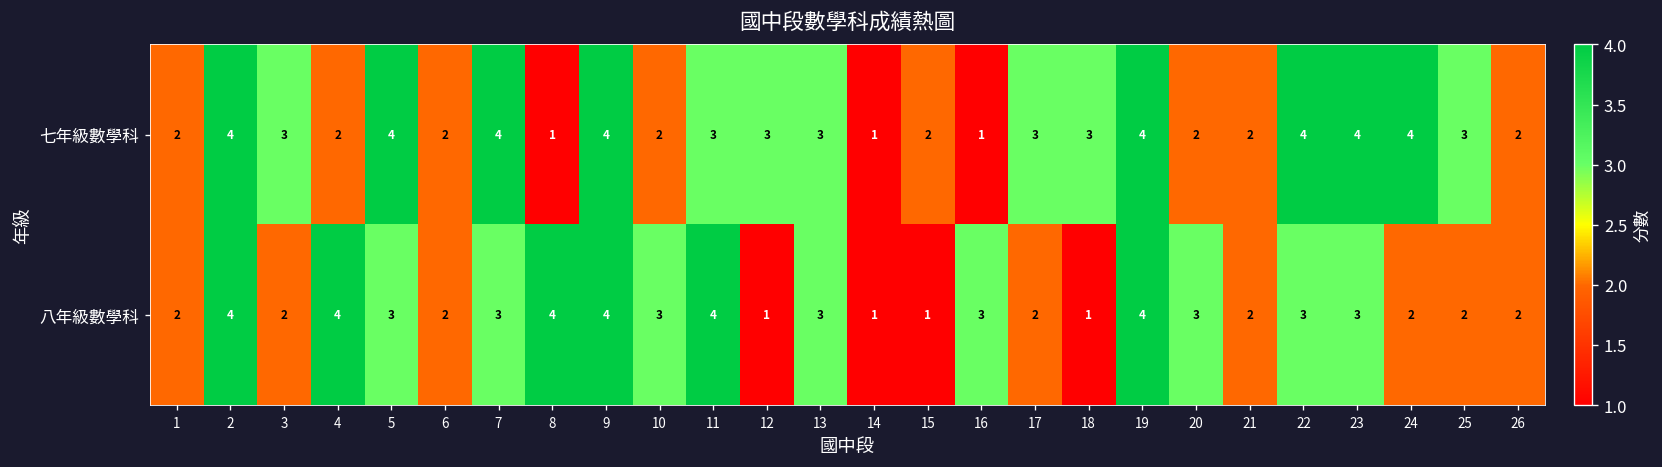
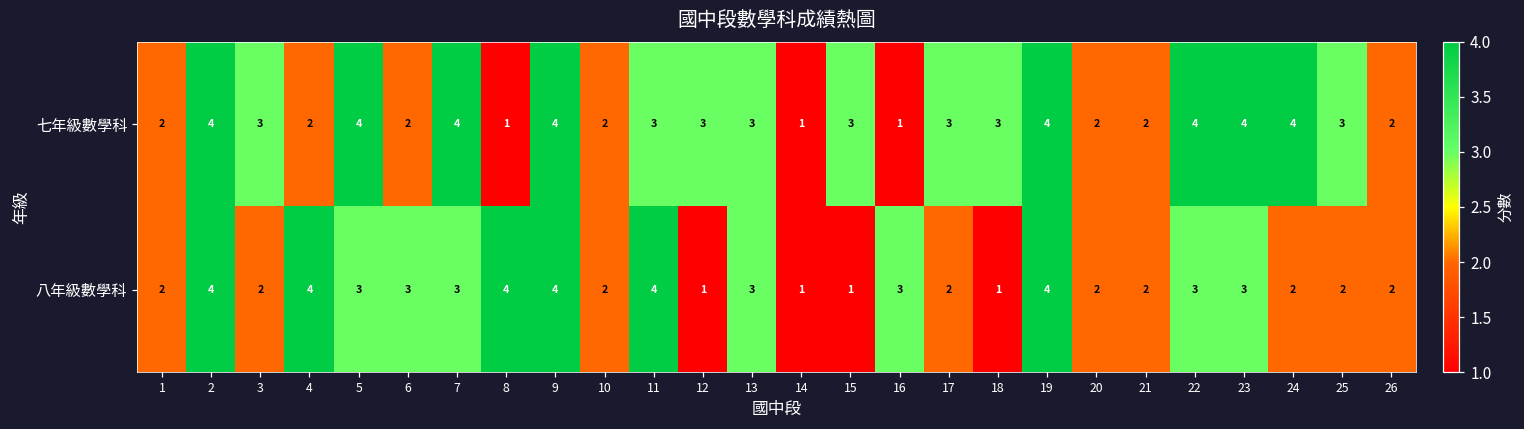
  {
    "七年級數學科": {
      "1": 2,
      "2": 4,
      "3": 3,
      "4": 2,
      "5": 4,
      "6": 2,
      "7": 4,
      "8": 1,
      "9": 4,
      "10": 2,
      "11": 3,
      "12": 3,
      "13": 3,
      "14": 1,
-     "15": 2,
+     "15": 3,
      "16": 1,
      "17": 3,
      "18": 3,
      "19": 4,
      "20": 2,
      "21": 2,
      "22": 4,
      "23": 4,
      "24": 4,
      "25": 3,
      "26": 2
    },
    "八年級數學科": {
      "1": 2,
      "2": 4,
      "3": 2,
      "4": 4,
      "5": 3,
-     "6": 2,
+     "6": 3,
      "7": 3,
      "8": 4,
      "9": 4,
-     "10": 3,
+     "10": 2,
      "11": 4,
      "12": 1,
      "13": 3,
      "14": 1,
      "15": 1,
      "16": 3,
      "17": 2,
      "18": 1,
      "19": 4,
-     "20": 3,
+     "20": 2,
      "21": 2,
      "22": 3,
      "23": 3,
      "24": 2,
      "25": 2,
      "26": 2
    }
  }
